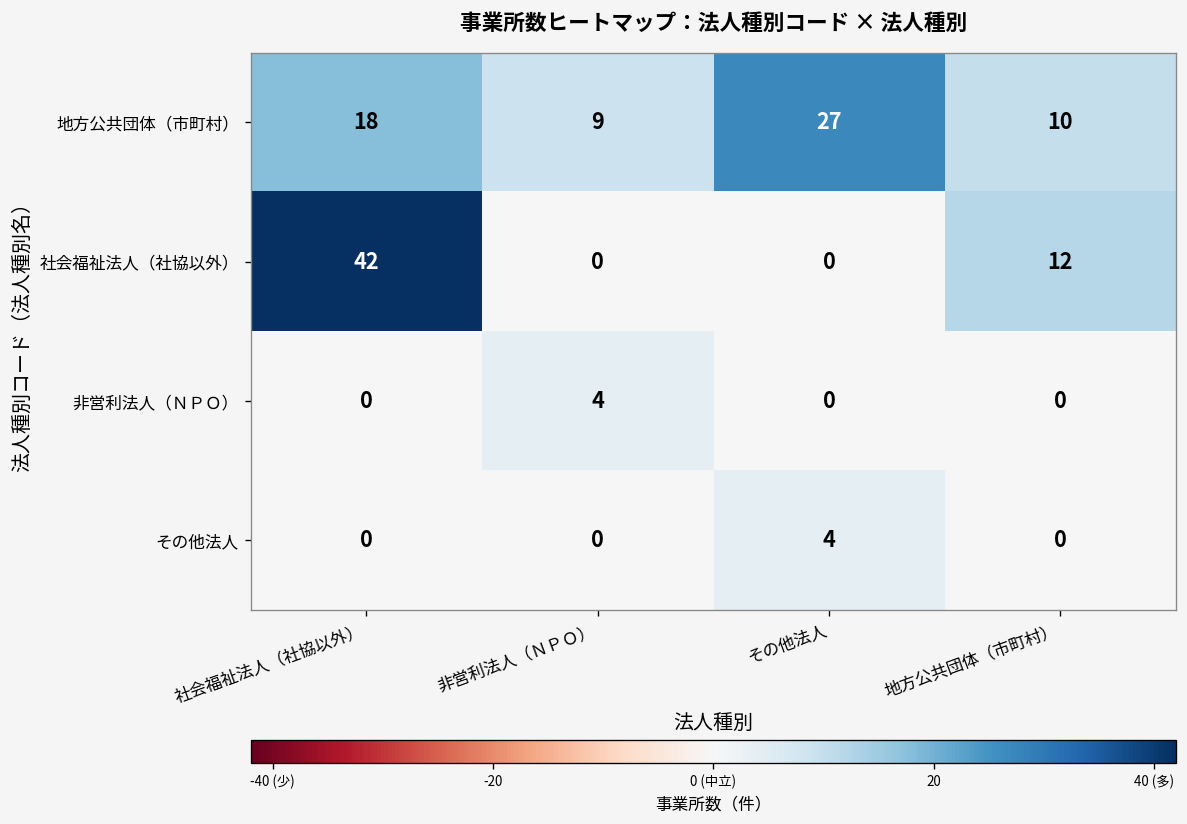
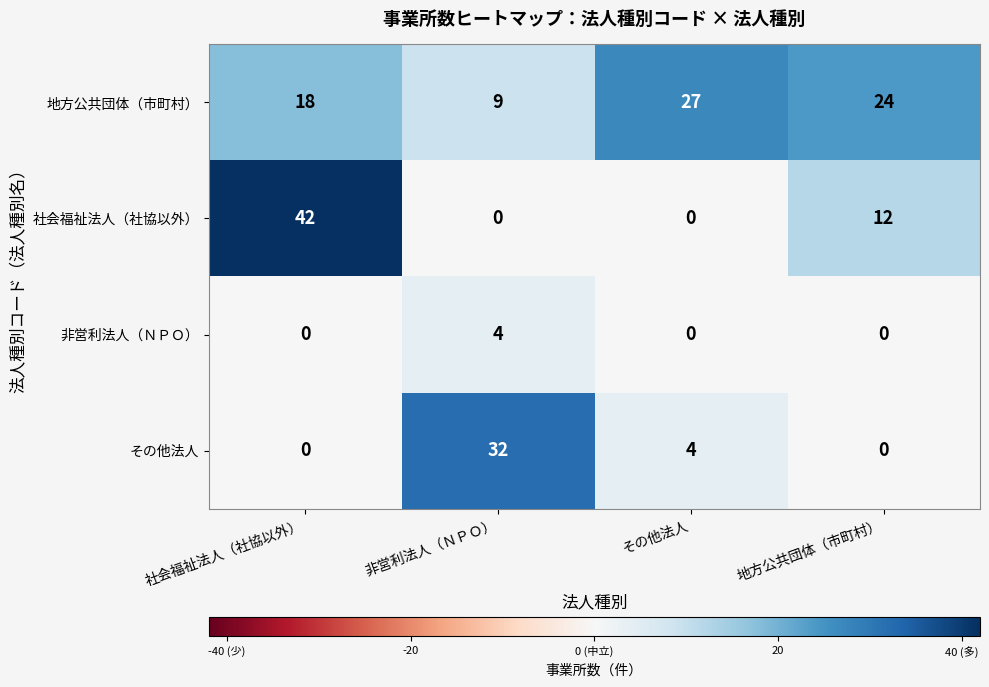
  {
    "地方公共団体（市町村）": {
      "社会福祉法人（社協以外）": 18,
      "非営利法人（ＮＰＯ）": 9,
      "その他法人": 27,
-     "地方公共団体（市町村）": 10
+     "地方公共団体（市町村）": 24
    },
    "社会福祉法人（社協以外）": {
      "社会福祉法人（社協以外）": 42,
      "非営利法人（ＮＰＯ）": 0,
      "その他法人": 0,
      "地方公共団体（市町村）": 12
    },
    "非営利法人（ＮＰＯ）": {
      "社会福祉法人（社協以外）": 0,
      "非営利法人（ＮＰＯ）": 4,
      "その他法人": 0,
      "地方公共団体（市町村）": 0
    },
    "その他法人": {
      "社会福祉法人（社協以外）": 0,
-     "非営利法人（ＮＰＯ）": 0,
+     "非営利法人（ＮＰＯ）": 32,
      "その他法人": 4,
      "地方公共団体（市町村）": 0
    }
  }
